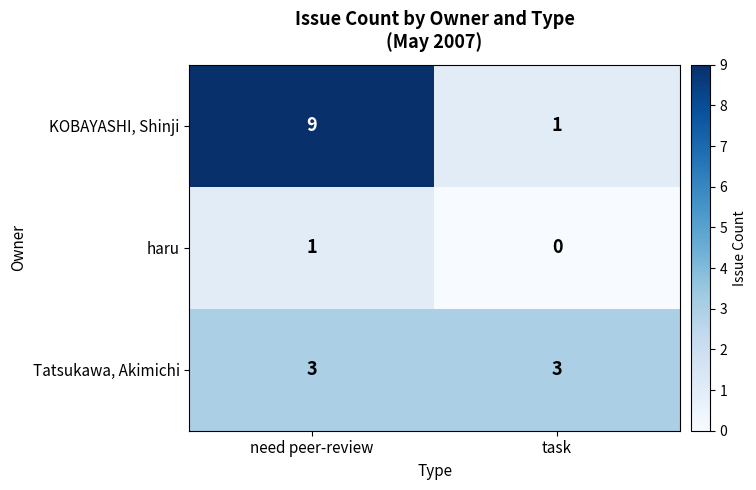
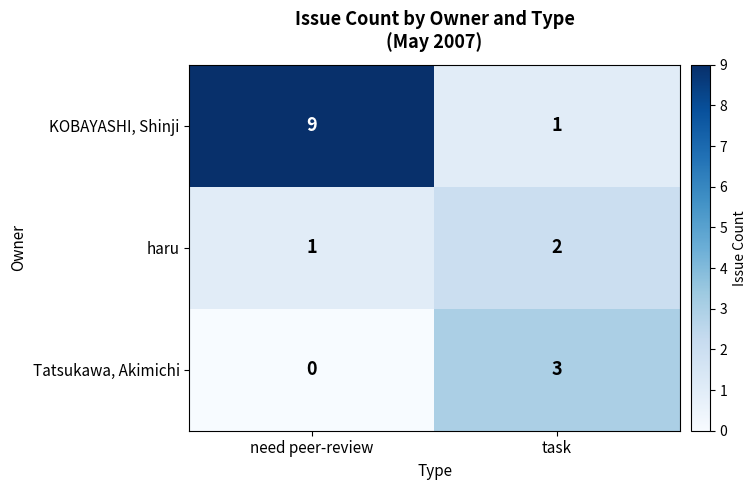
  {
    "KOBAYASHI, Shinji": {
      "need peer-review": 9,
      "task": 1
    },
    "haru": {
      "need peer-review": 1,
-     "task": 0
+     "task": 2
    },
    "Tatsukawa, Akimichi": {
-     "need peer-review": 3,
+     "need peer-review": 0,
      "task": 3
    }
  }
